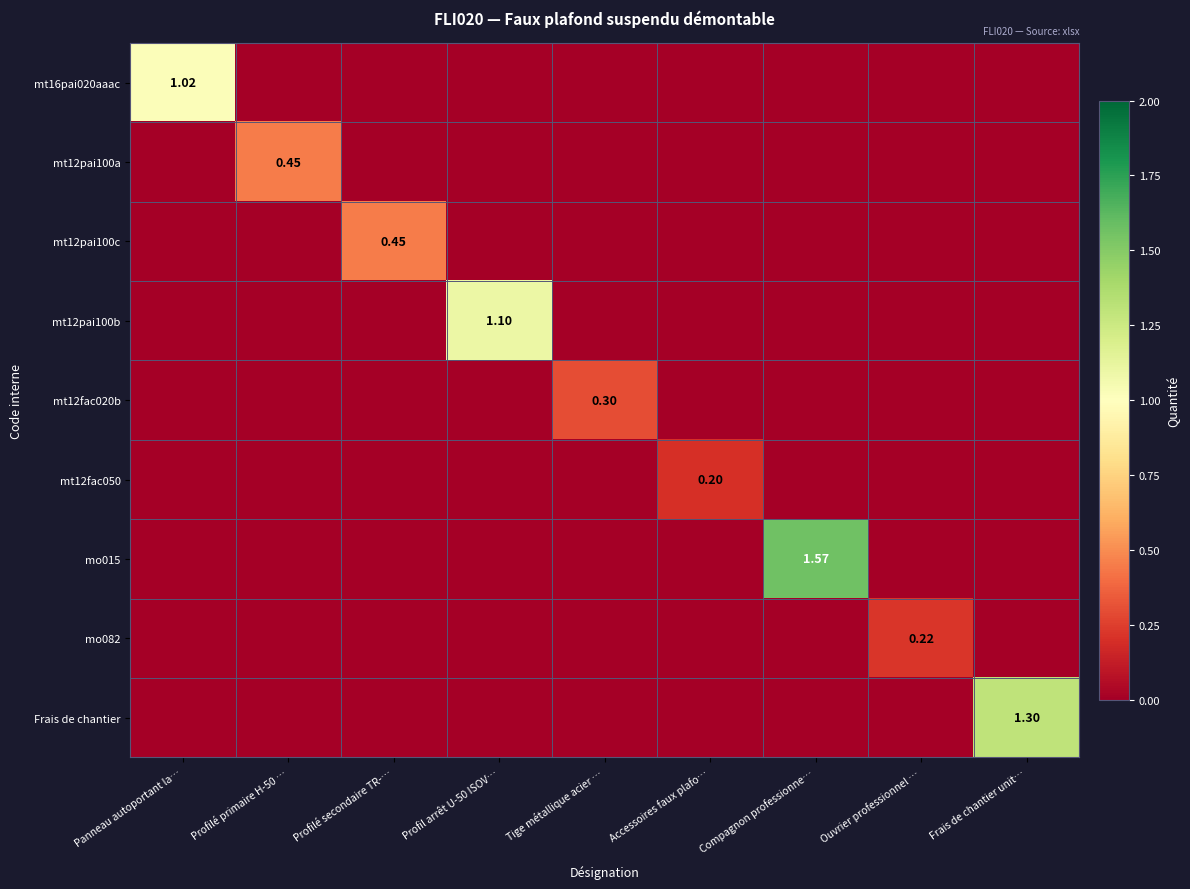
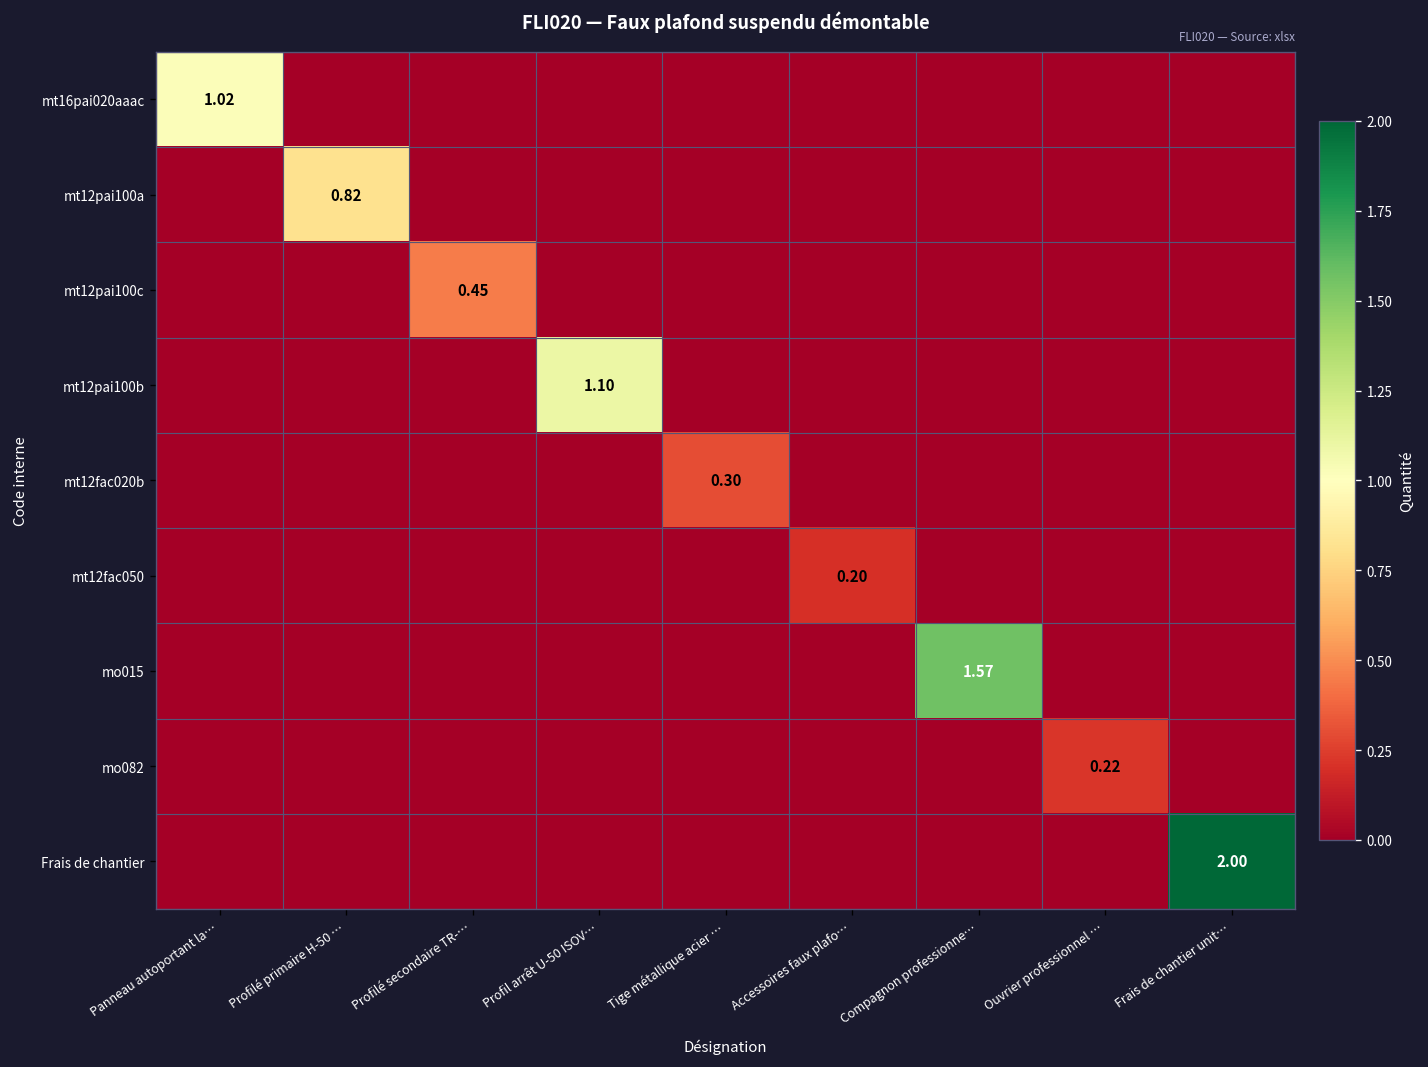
  {
    "mt16pai020aaac": {
      "Panneau autoportant la…": 1.02
    },
    "mt12pai100a": {
-     "Profilé primaire H-50 …": 0.45
+     "Profilé primaire H-50 …": 0.82
    },
    "mt12pai100c": {
      "Profilé secondaire TR-…": 0.45
    },
    "mt12pai100b": {
      "Profil arrêt U-50 ISOV…": 1.10
    },
    "mt12fac020b": {
      "Tige métallique acier …": 0.30
    },
    "mt12fac050": {
      "Accessoires faux plafo…": 0.20
    },
    "mo015": {
      "Compagnon professionne…": 1.57
    },
    "mo082": {
      "Ouvrier professionnel …": 0.22
    },
    "Frais de chantier": {
-     "Frais de chantier unit…": 1.30
+     "Frais de chantier unit…": 2.00
    }
  }
